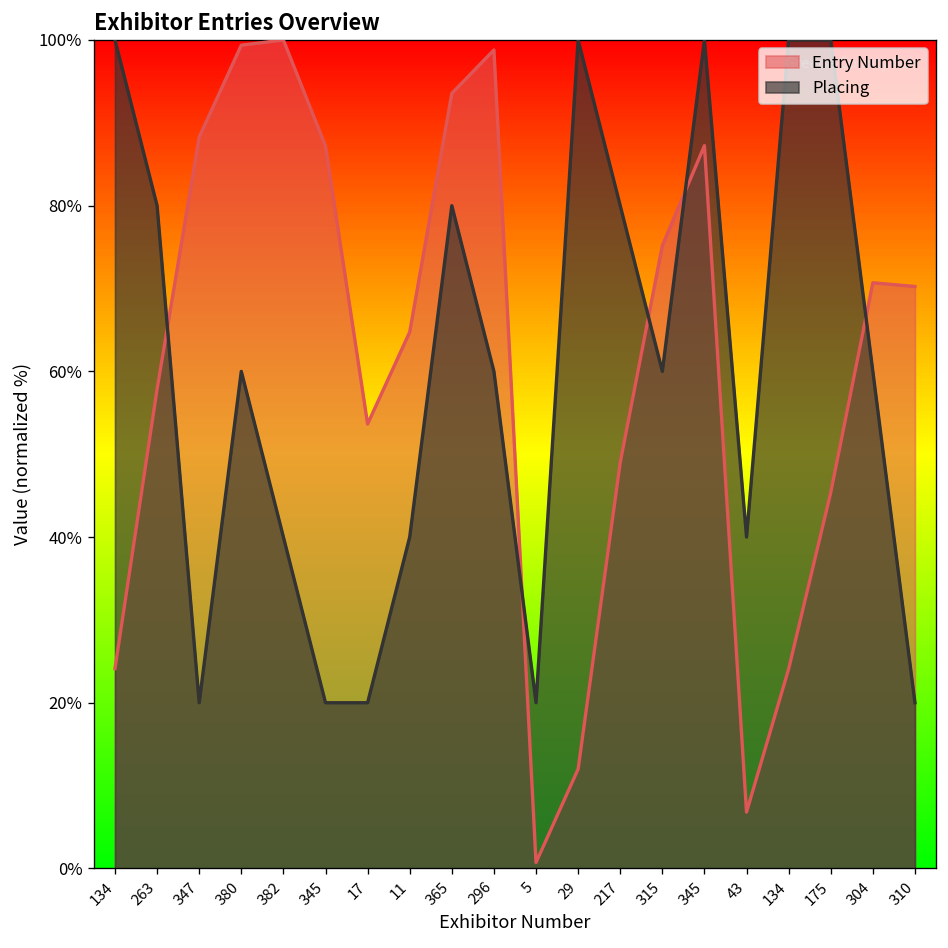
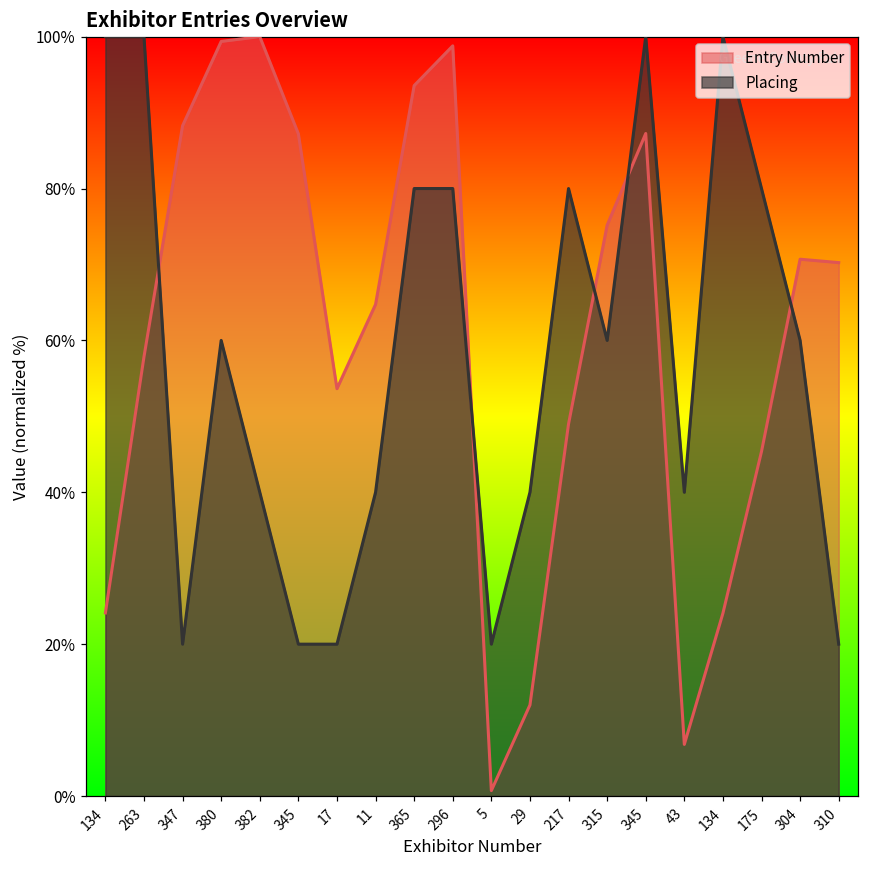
  {
    "Entry Number": {
      "263": "58%",
      "347": "88%",
      "380": "99%",
      "382": "100%",
      "17": "54%",
      "11": "65%",
      "365": "94%",
      "296": "99%",
      "5": "1%",
      "29": "12%",
      "217": "49%",
      "315": "75%",
      "43": "7%",
      "175": "45%",
      "304": "71%",
      "310": "70%"
    },
    "Placing": {
-     "263": "80%",
+     "263": "100%",
      "347": "20%",
      "380": "60%",
      "382": "40%",
      "17": "20%",
      "11": "40%",
      "365": "80%",
-     "296": "60%",
+     "296": "80%",
      "5": "20%",
-     "29": "100%",
+     "29": "40%",
      "217": "80%",
      "315": "60%",
      "43": "40%",
-     "175": "100%",
+     "175": "80%",
      "304": "60%",
      "310": "20%"
    }
  }
